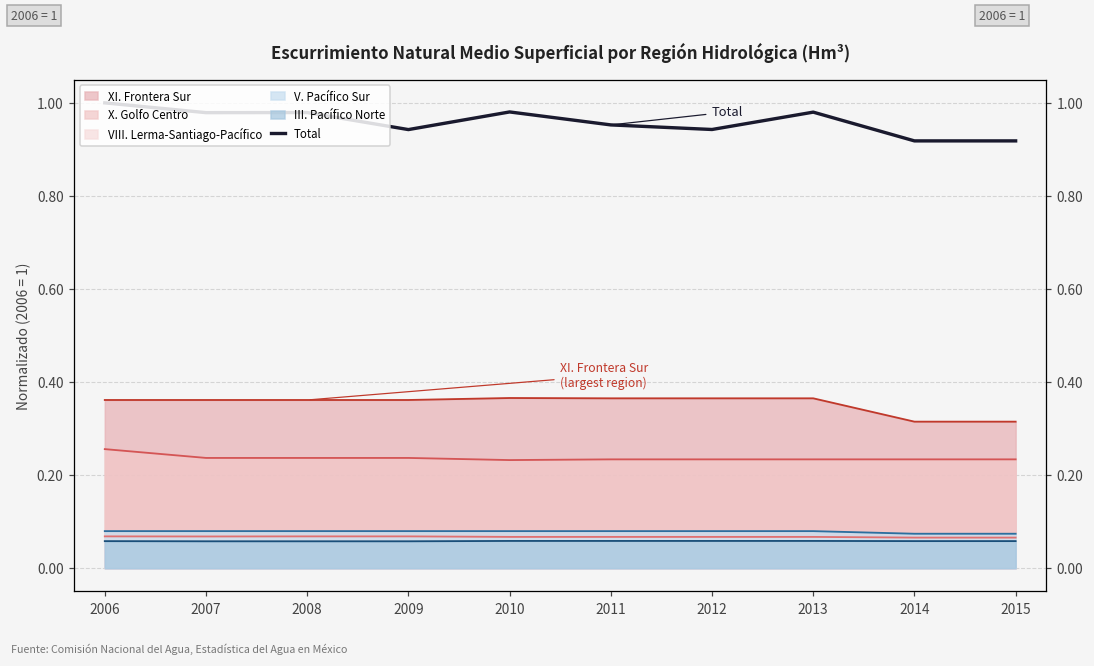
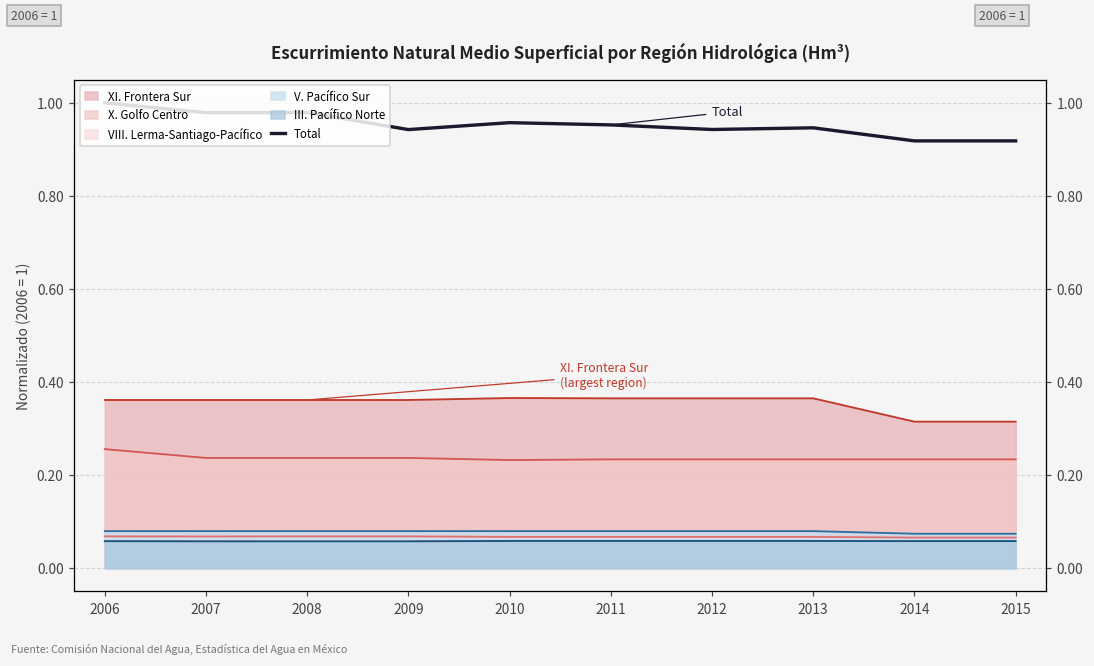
  {
    "Total": {
      "2009": 0.94,
-     "2010": 0.98,
+     "2010": 0.96,
      "2011": 0.95,
      "2012": 0.94,
-     "2013": 0.98,
+     "2013": 0.95,
      "2014": 0.92,
      "2015": 0.92
    }
  }
